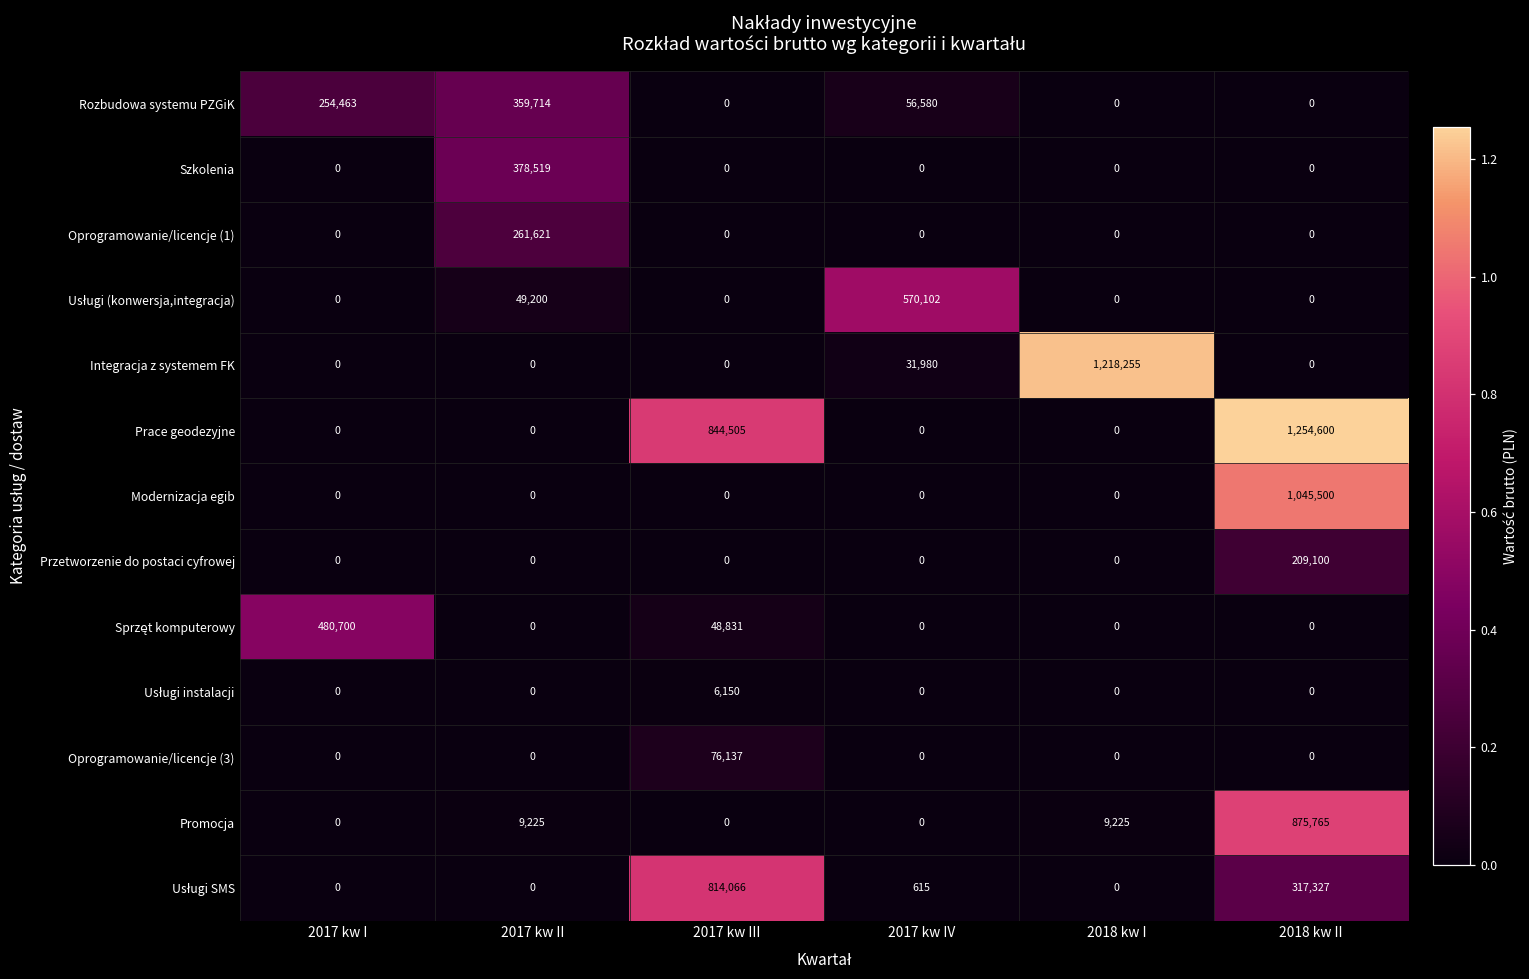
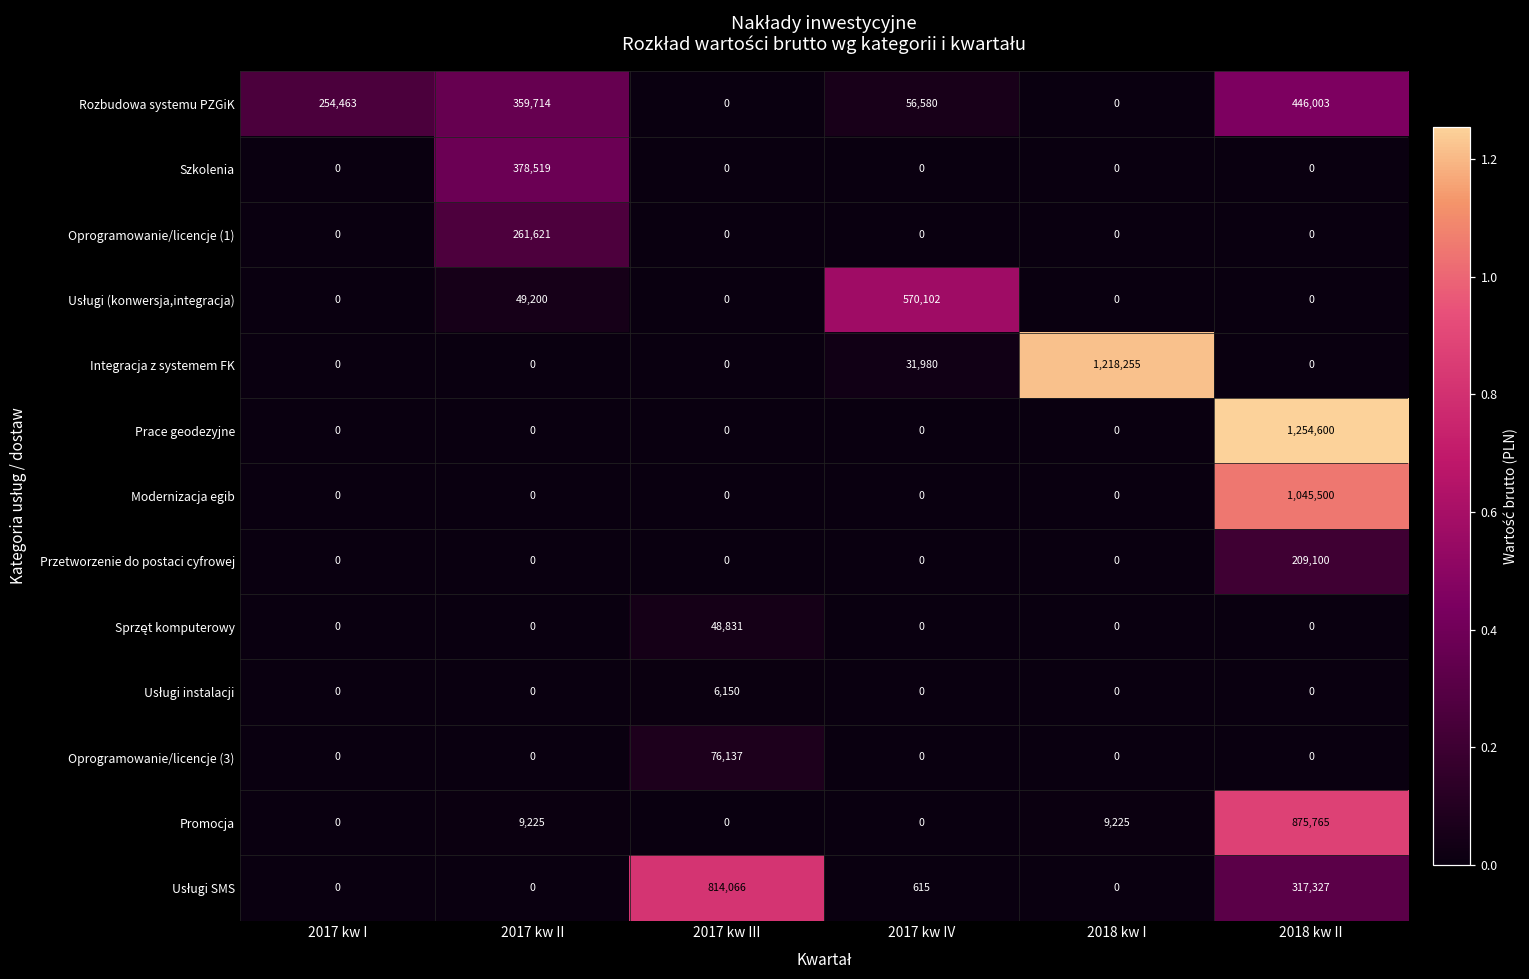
  {
    "Rozbudowa systemu PZGiK": {
      "2017 kw I": "254,463",
      "2017 kw II": "359,714",
      "2017 kw III": "0",
      "2017 kw IV": "56,580",
      "2018 kw I": "0",
-     "2018 kw II": "0"
+     "2018 kw II": "446,003"
    },
    "Szkolenia": {
      "2017 kw I": "0",
      "2017 kw II": "378,519",
      "2017 kw III": "0",
      "2017 kw IV": "0",
      "2018 kw I": "0",
      "2018 kw II": "0"
    },
    "Oprogramowanie/licencje (1)": {
      "2017 kw I": "0",
      "2017 kw II": "261,621",
      "2017 kw III": "0",
      "2017 kw IV": "0",
      "2018 kw I": "0",
      "2018 kw II": "0"
    },
    "Usługi (konwersja,integracja)": {
      "2017 kw I": "0",
      "2017 kw II": "49,200",
      "2017 kw III": "0",
      "2017 kw IV": "570,102",
      "2018 kw I": "0",
      "2018 kw II": "0"
    },
    "Integracja z systemem FK": {
      "2017 kw I": "0",
      "2017 kw II": "0",
      "2017 kw III": "0",
      "2017 kw IV": "31,980",
      "2018 kw I": "1,218,255",
      "2018 kw II": "0"
    },
    "Prace geodezyjne": {
      "2017 kw I": "0",
      "2017 kw II": "0",
-     "2017 kw III": "844,505",
+     "2017 kw III": "0",
      "2017 kw IV": "0",
      "2018 kw I": "0",
      "2018 kw II": "1,254,600"
    },
    "Modernizacja egib": {
      "2017 kw I": "0",
      "2017 kw II": "0",
      "2017 kw III": "0",
      "2017 kw IV": "0",
      "2018 kw I": "0",
      "2018 kw II": "1,045,500"
    },
    "Przetworzenie do postaci cyfrowej": {
      "2017 kw I": "0",
      "2017 kw II": "0",
      "2017 kw III": "0",
      "2017 kw IV": "0",
      "2018 kw I": "0",
      "2018 kw II": "209,100"
    },
    "Sprzęt komputerowy": {
-     "2017 kw I": "480,700",
+     "2017 kw I": "0",
      "2017 kw II": "0",
      "2017 kw III": "48,831",
      "2017 kw IV": "0",
      "2018 kw I": "0",
      "2018 kw II": "0"
    },
    "Usługi instalacji": {
      "2017 kw I": "0",
      "2017 kw II": "0",
      "2017 kw III": "6,150",
      "2017 kw IV": "0",
      "2018 kw I": "0",
      "2018 kw II": "0"
    },
    "Oprogramowanie/licencje (3)": {
      "2017 kw I": "0",
      "2017 kw II": "0",
      "2017 kw III": "76,137",
      "2017 kw IV": "0",
      "2018 kw I": "0",
      "2018 kw II": "0"
    },
    "Promocja": {
      "2017 kw I": "0",
      "2017 kw II": "9,225",
      "2017 kw III": "0",
      "2017 kw IV": "0",
      "2018 kw I": "9,225",
      "2018 kw II": "875,765"
    },
    "Usługi SMS": {
      "2017 kw I": "0",
      "2017 kw II": "0",
      "2017 kw III": "814,066",
      "2017 kw IV": "615",
      "2018 kw I": "0",
      "2018 kw II": "317,327"
    }
  }
